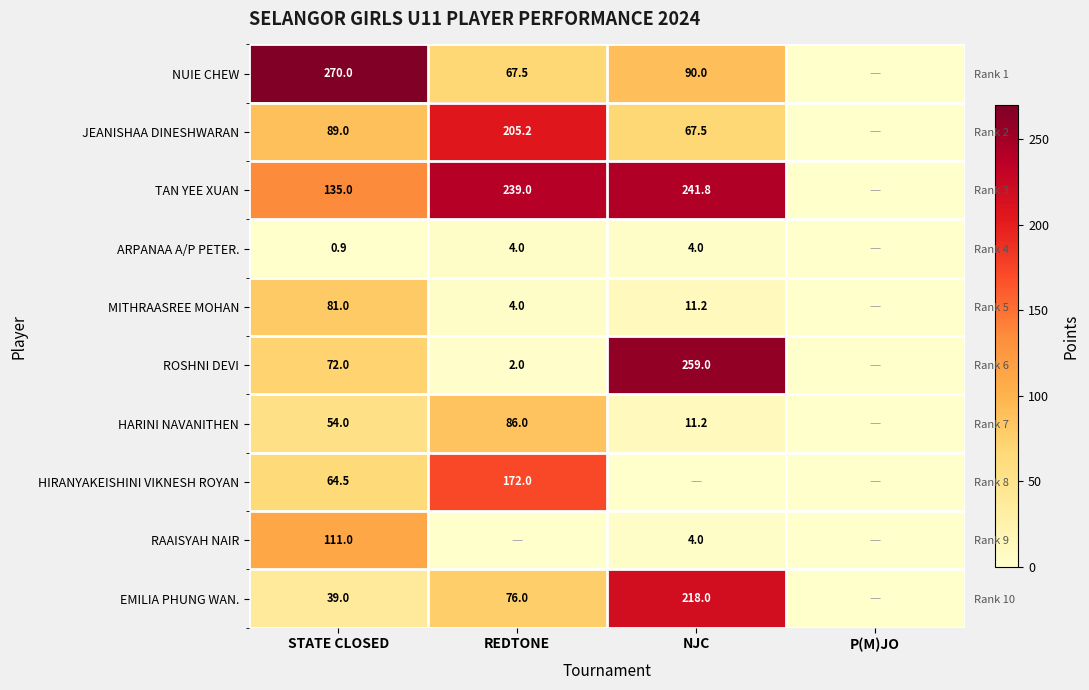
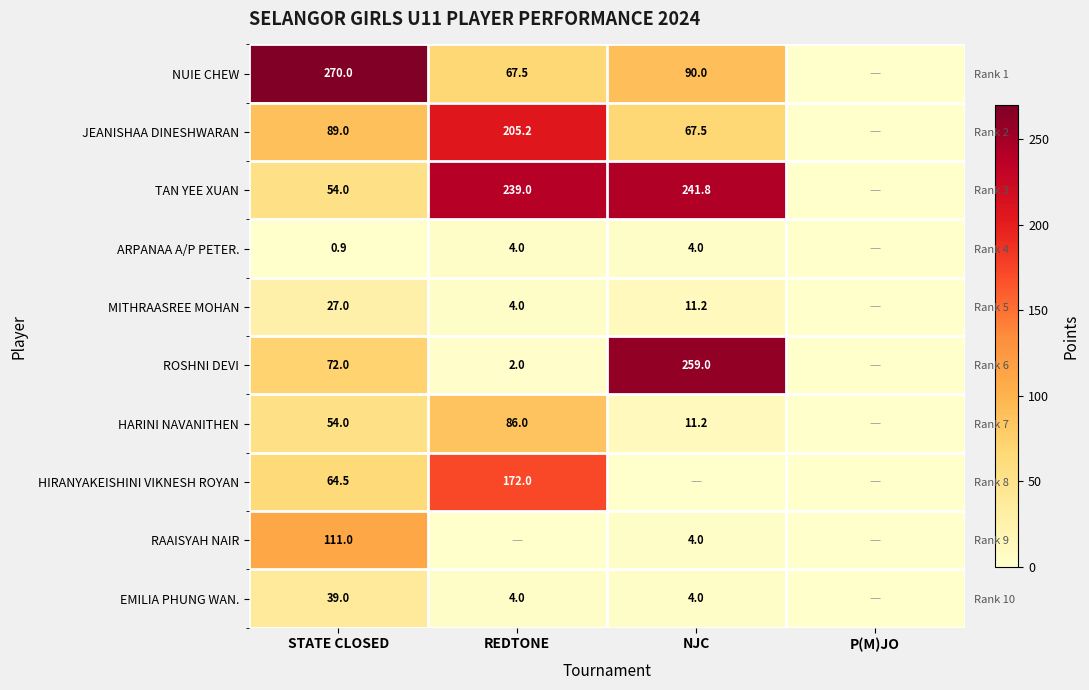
  {
    "NUIE CHEW": {
      "STATE CLOSED": 270.0,
      "REDTONE": 67.5,
      "NJC": 90.0
    },
    "JEANISHAA DINESHWARAN": {
      "STATE CLOSED": 89.0,
      "REDTONE": 205.2,
      "NJC": 67.5
    },
    "TAN YEE XUAN": {
-     "STATE CLOSED": 135.0,
+     "STATE CLOSED": 54.0,
      "REDTONE": 239.0,
      "NJC": 241.8
    },
    "ARPANAA A/P PETER.": {
      "STATE CLOSED": 0.9,
      "REDTONE": 4.0,
      "NJC": 4.0
    },
    "MITHRAASREE MOHAN": {
-     "STATE CLOSED": 81.0,
+     "STATE CLOSED": 27.0,
      "REDTONE": 4.0,
      "NJC": 11.2
    },
    "ROSHNI DEVI": {
      "STATE CLOSED": 72.0,
      "REDTONE": 2.0,
      "NJC": 259.0
    },
    "HARINI NAVANITHEN": {
      "STATE CLOSED": 54.0,
      "REDTONE": 86.0,
      "NJC": 11.2
    },
    "HIRANYAKEISHINI VIKNESH ROYAN": {
      "STATE CLOSED": 64.5,
      "REDTONE": 172.0
    },
    "RAAISYAH NAIR": {
      "STATE CLOSED": 111.0,
      "NJC": 4.0
    },
    "EMILIA PHUNG WAN.": {
      "STATE CLOSED": 39.0,
-     "REDTONE": 76.0,
-     "NJC": 218.0
+     "REDTONE": 4.0,
+     "NJC": 4.0
    }
  }
